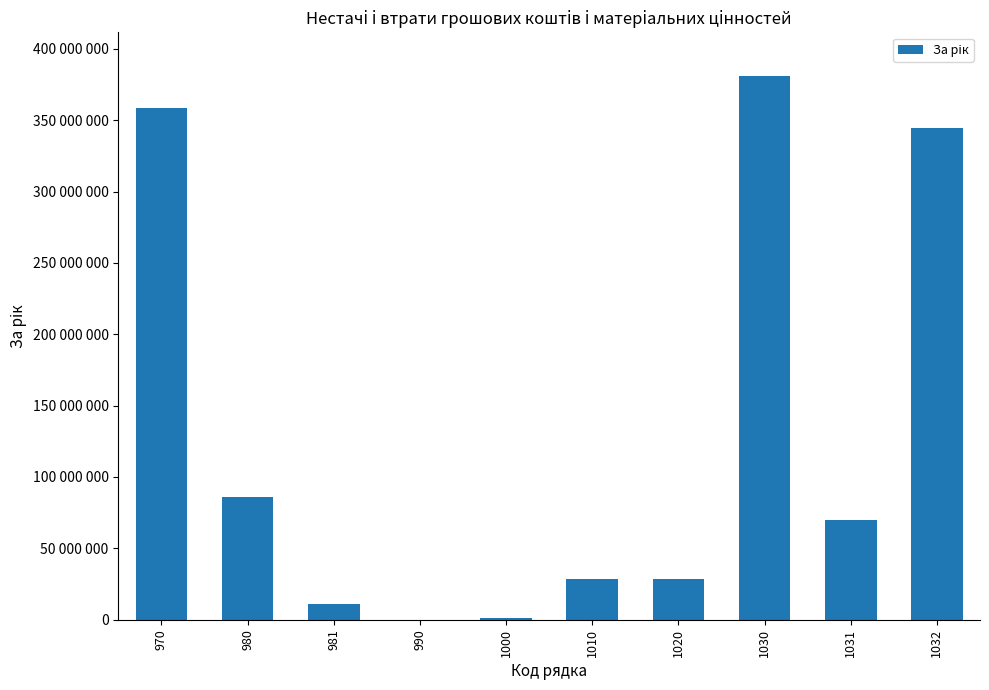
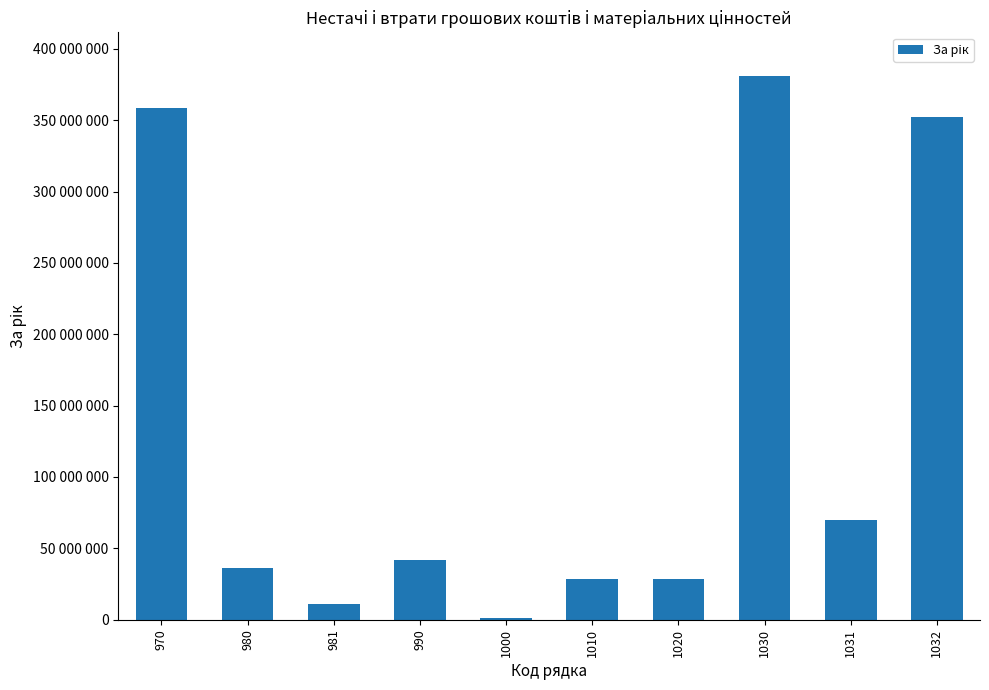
  {
    "970": 358000000,
-   "980": 86000000,
+   "980": 36000000,
    "981": 11000000,
-   "990": 0,
+   "990": 42000000,
    "1010": 28000000,
    "1020": 29000000,
    "1030": 381000000,
    "1031": 70000000,
-   "1032": 344000000
+   "1032": 352000000
  }
